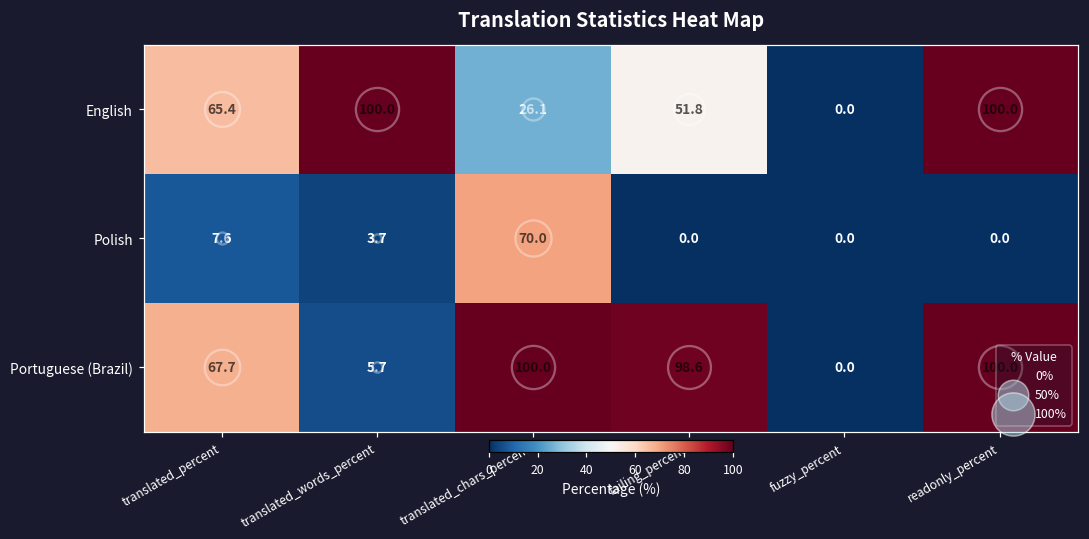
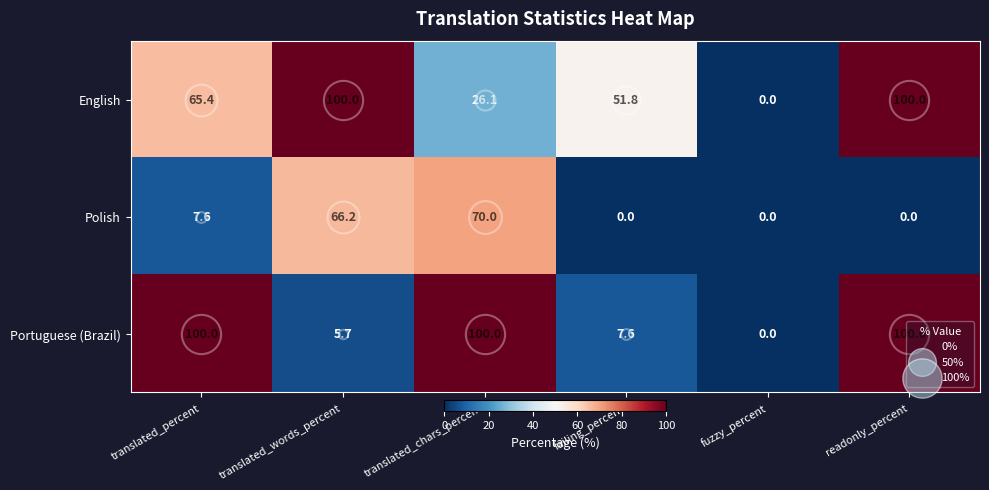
  {
    "Polish": {
-     "translated_words_percent": 3.7
+     "translated_words_percent": 66.2
    },
    "Portuguese (Brazil)": {
-     "translated_percent": 67.7,
-     "failing_percent": 98.6
+     "translated_percent": 100.0,
+     "failing_percent": 7.6
    }
  }
